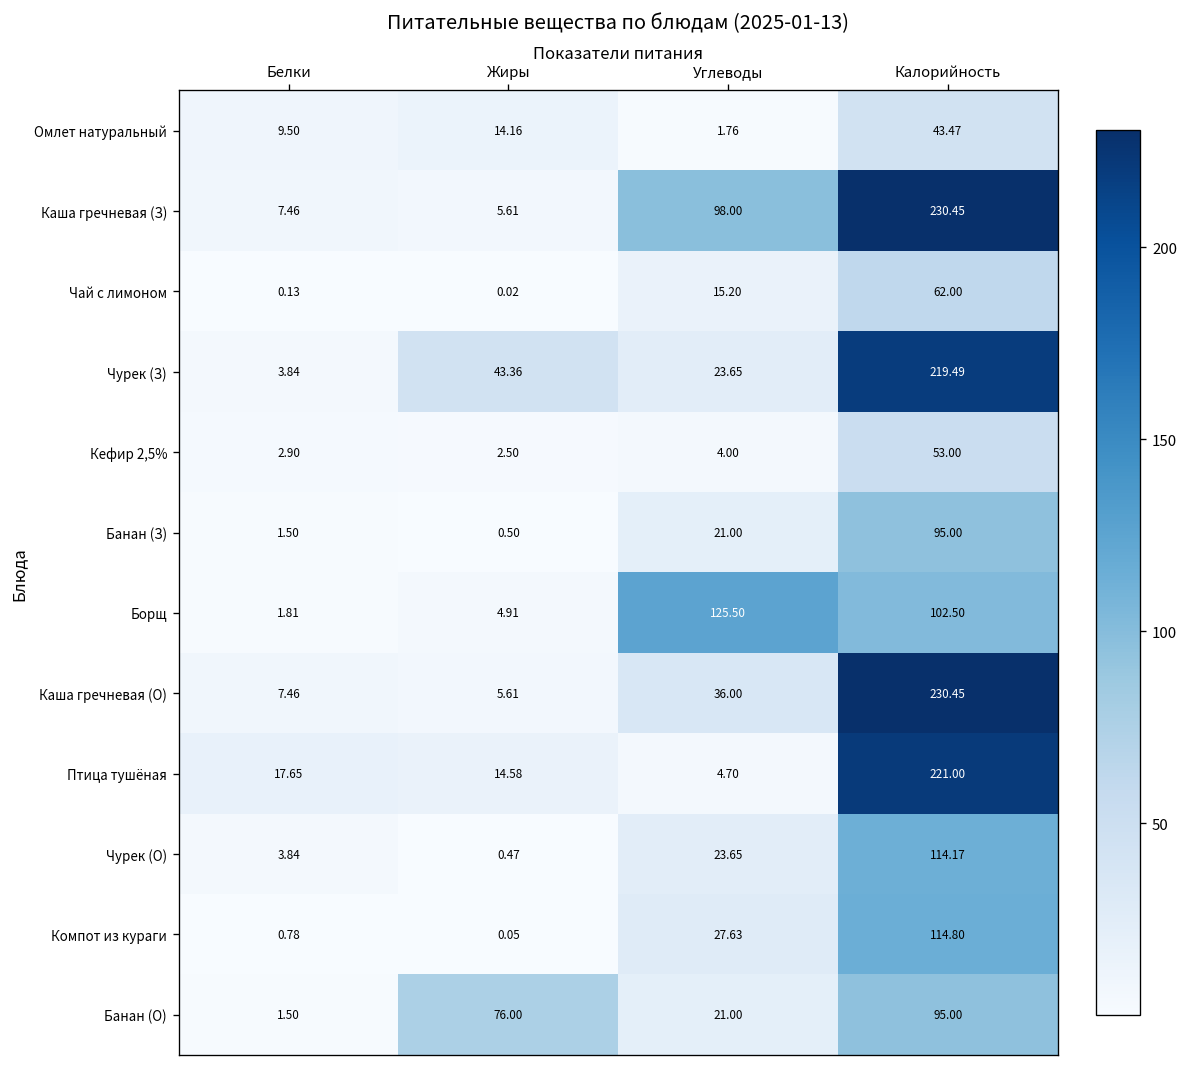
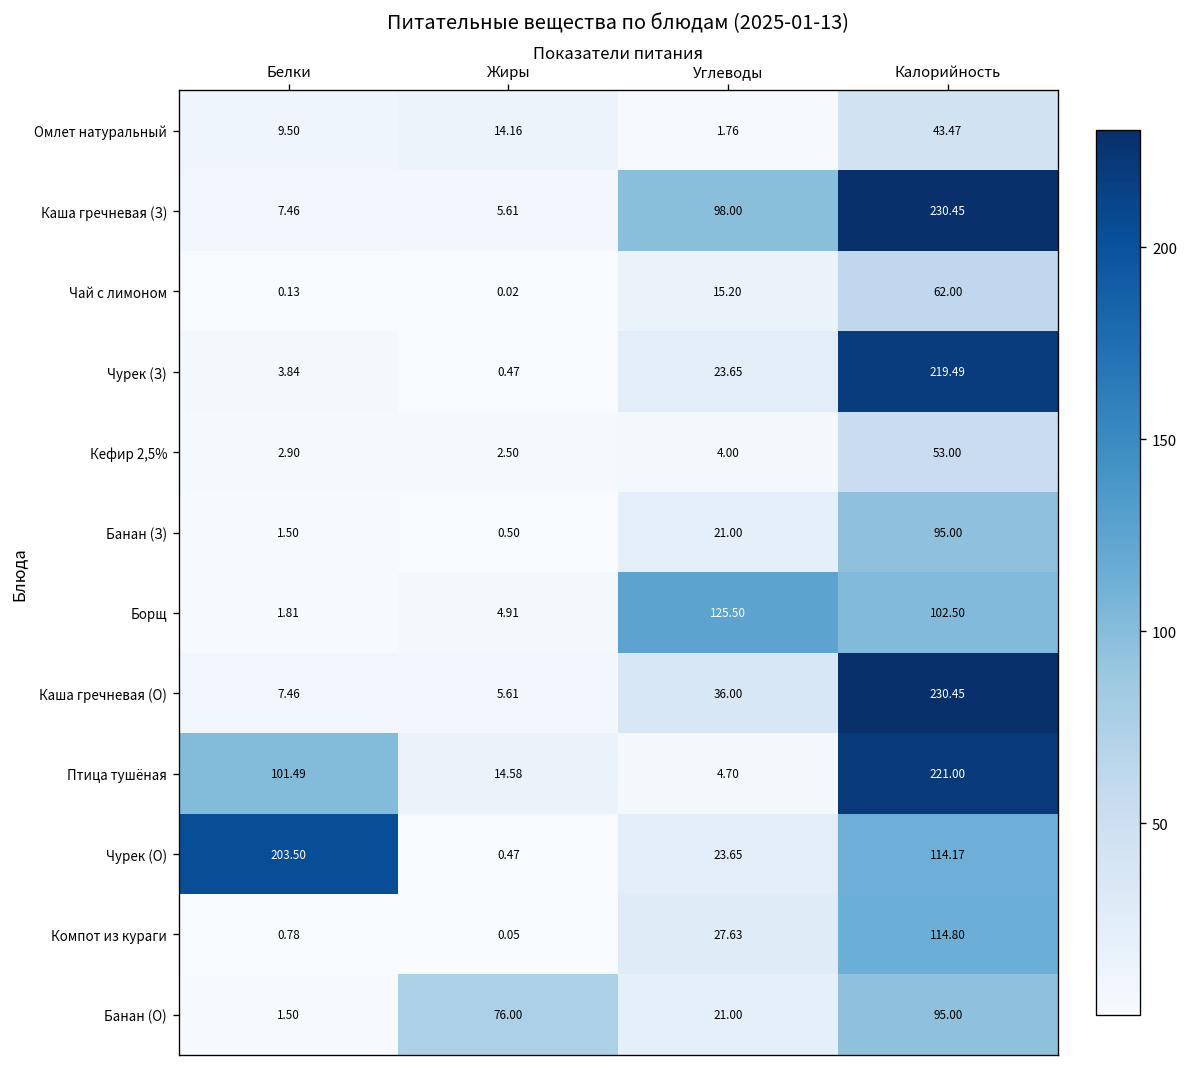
  {
    "Омлет натуральный": {
      "Белки": 9.50,
      "Жиры": 14.16,
      "Углеводы": 1.76,
      "Калорийность": 43.47
    },
    "Каша гречневая (З)": {
      "Белки": 7.46,
      "Жиры": 5.61,
      "Углеводы": 98.00,
      "Калорийность": 230.45
    },
    "Чай с лимоном": {
      "Белки": 0.13,
      "Жиры": 0.02,
      "Углеводы": 15.20,
      "Калорийность": 62.00
    },
    "Чурек (З)": {
      "Белки": 3.84,
-     "Жиры": 43.36,
+     "Жиры": 0.47,
      "Углеводы": 23.65,
      "Калорийность": 219.49
    },
    "Кефир 2,5%": {
      "Белки": 2.90,
      "Жиры": 2.50,
      "Углеводы": 4.00,
      "Калорийность": 53.00
    },
    "Банан (З)": {
      "Белки": 1.50,
      "Жиры": 0.50,
      "Углеводы": 21.00,
      "Калорийность": 95.00
    },
    "Борщ": {
      "Белки": 1.81,
      "Жиры": 4.91,
      "Углеводы": 125.50,
      "Калорийность": 102.50
    },
    "Каша гречневая (О)": {
      "Белки": 7.46,
      "Жиры": 5.61,
      "Углеводы": 36.00,
      "Калорийность": 230.45
    },
    "Птица тушёная": {
-     "Белки": 17.65,
+     "Белки": 101.49,
      "Жиры": 14.58,
      "Углеводы": 4.70,
      "Калорийность": 221.00
    },
    "Чурек (О)": {
-     "Белки": 3.84,
+     "Белки": 203.50,
      "Жиры": 0.47,
      "Углеводы": 23.65,
      "Калорийность": 114.17
    },
    "Компот из кураги": {
      "Белки": 0.78,
      "Жиры": 0.05,
      "Углеводы": 27.63,
      "Калорийность": 114.80
    },
    "Банан (О)": {
      "Белки": 1.50,
      "Жиры": 76.00,
      "Углеводы": 21.00,
      "Калорийность": 95.00
    }
  }
